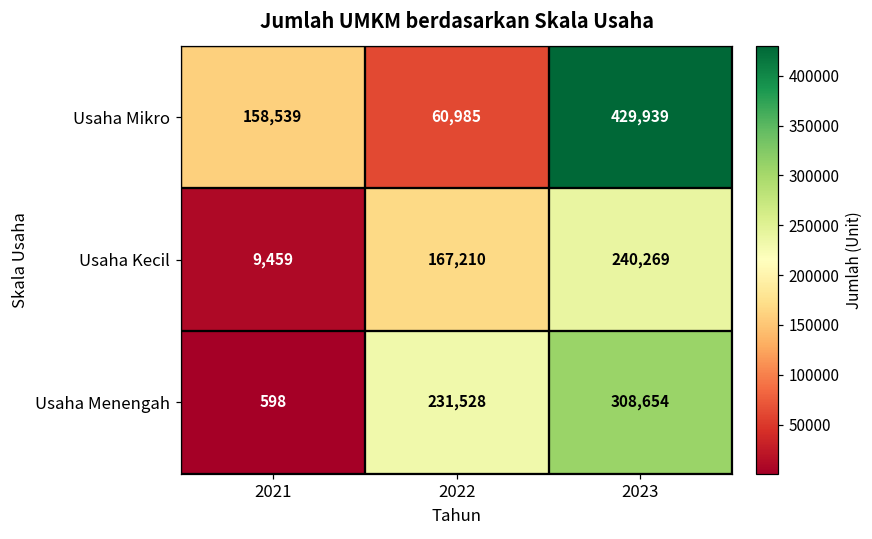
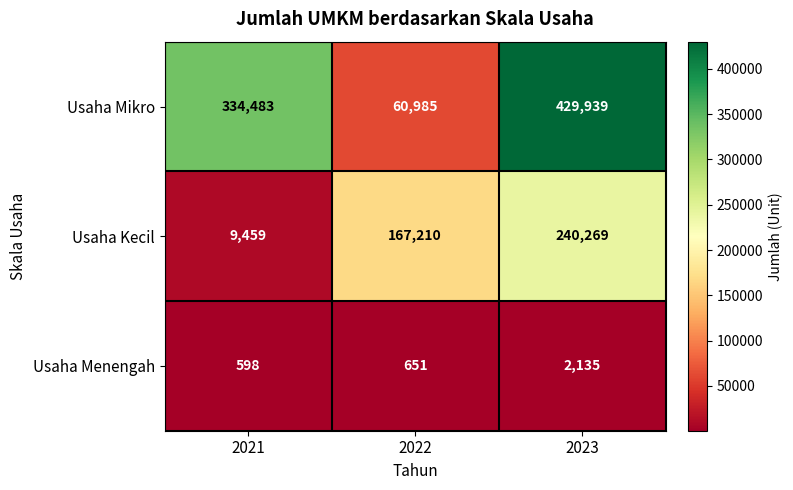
  {
    "Usaha Mikro": {
-     "2021": "158,539",
+     "2021": "334,483",
      "2022": "60,985",
      "2023": "429,939"
    },
    "Usaha Kecil": {
      "2021": "9,459",
      "2022": "167,210",
      "2023": "240,269"
    },
    "Usaha Menengah": {
      "2021": "598",
-     "2022": "231,528",
-     "2023": "308,654"
+     "2022": "651",
+     "2023": "2,135"
    }
  }
